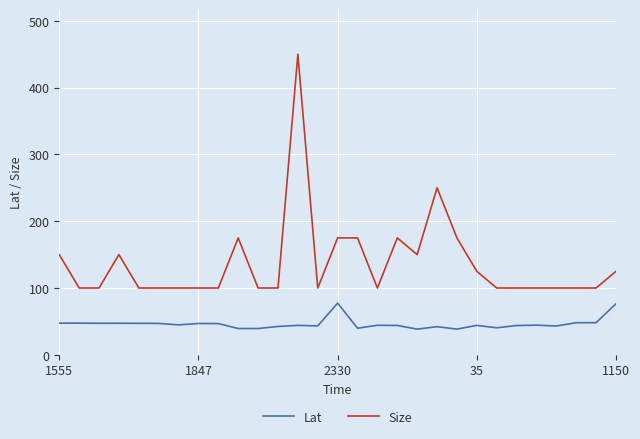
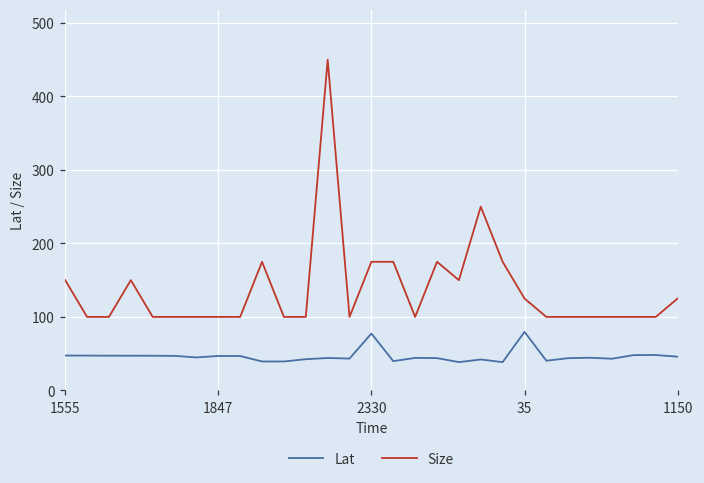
  {
    "Lat": {
      "1555": 50,
      "1847": 50,
      "2330": 80,
-     "35": 40,
-     "1150": 80
+     "35": 80,
+     "1150": 50
    },
    "Size": {
      "1555": 150,
      "1847": 100,
      "2330": 180,
      "35": 130,
      "1150": 130
    }
  }
